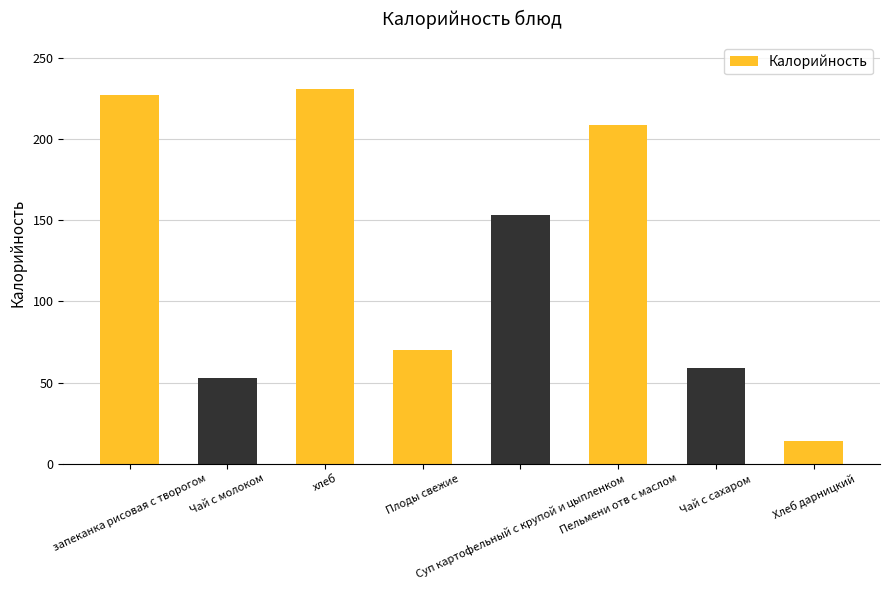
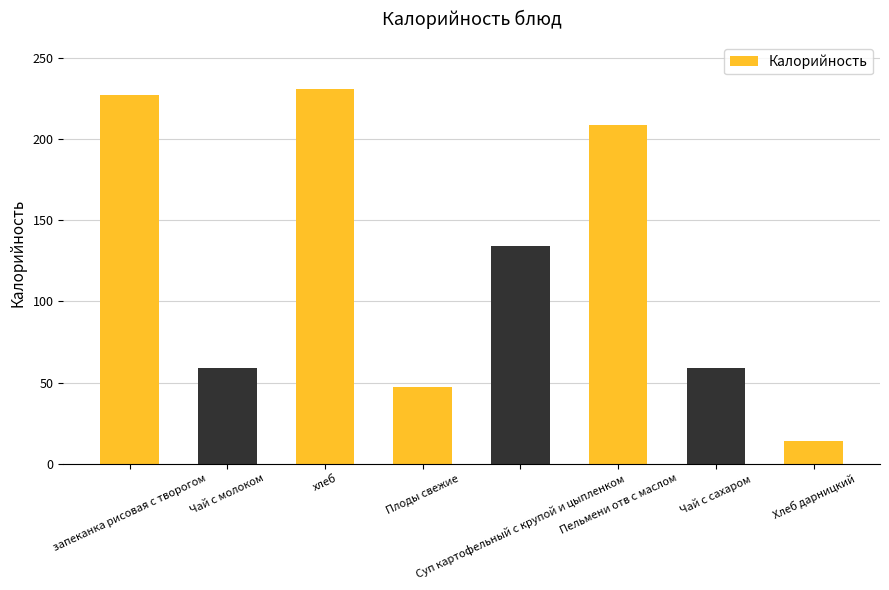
  {
    "запеканка рисовая с творогом": 227,
-   "Чай с молоком": 53,
+   "Чай с молоком": 59,
    "хлеб": 231,
-   "Плоды свежие": 70,
-   "Суп картофельный с крупой и цыпленком": 153,
+   "Плоды свежие": 47,
+   "Суп картофельный с крупой и цыпленком": 134,
    "Пельмени отв с маслом": 209,
    "Чай с сахаром": 59,
    "Хлеб дарницкий": 14
  }
